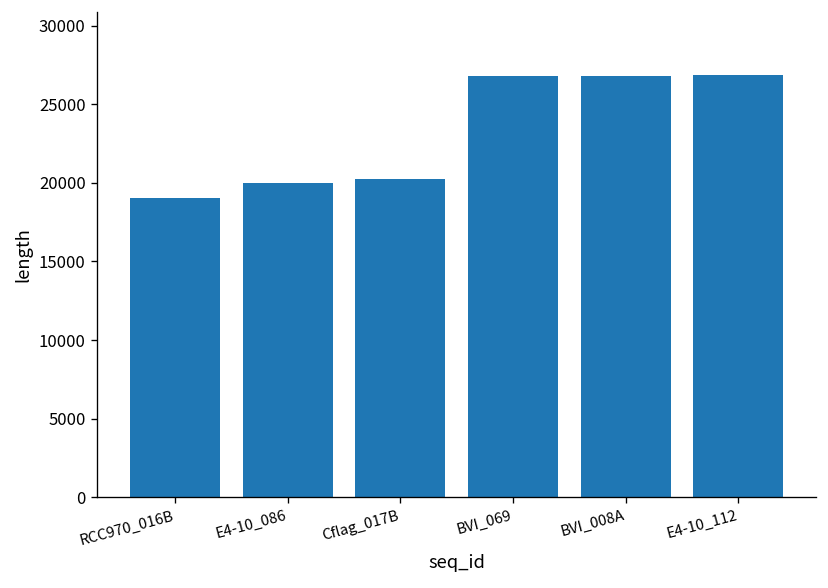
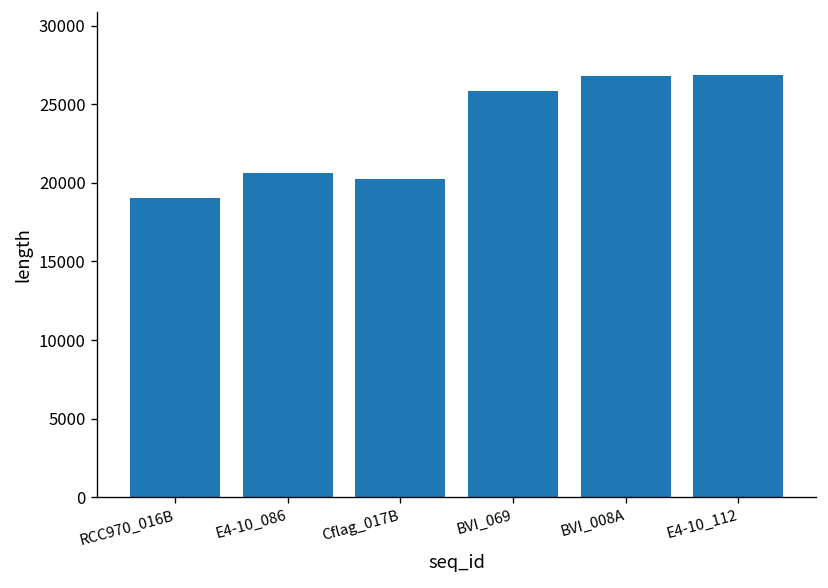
  {
    "RCC970_016B": 19100,
-   "E4-10_086": 20000,
+   "E4-10_086": 20600,
    "Cflag_017B": 20300,
-   "BVI_069": 26800,
+   "BVI_069": 25900,
    "BVI_008A": 26800,
    "E4-10_112": 26900
  }
